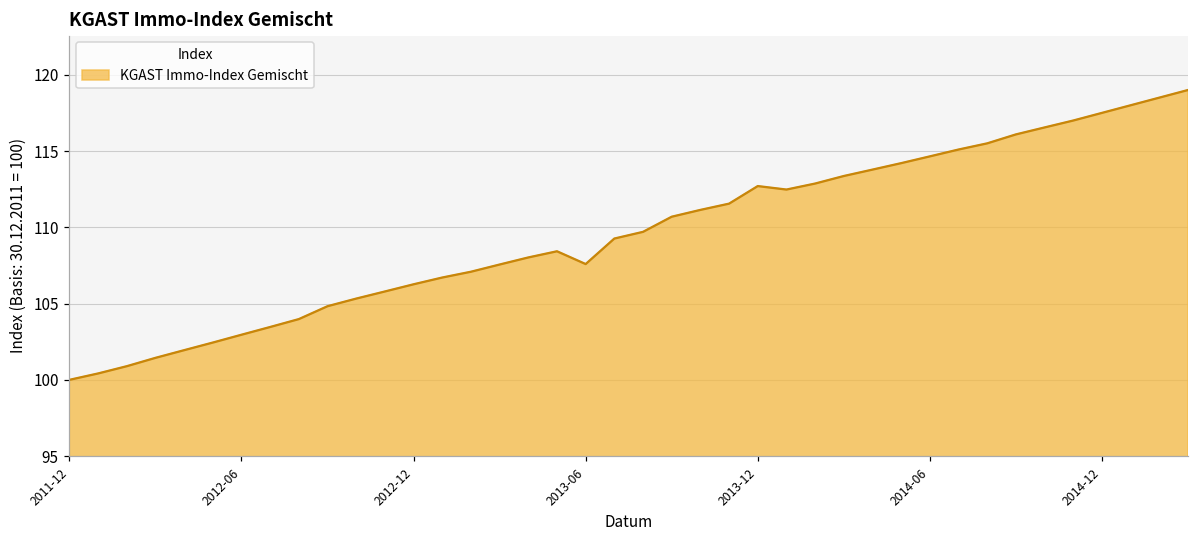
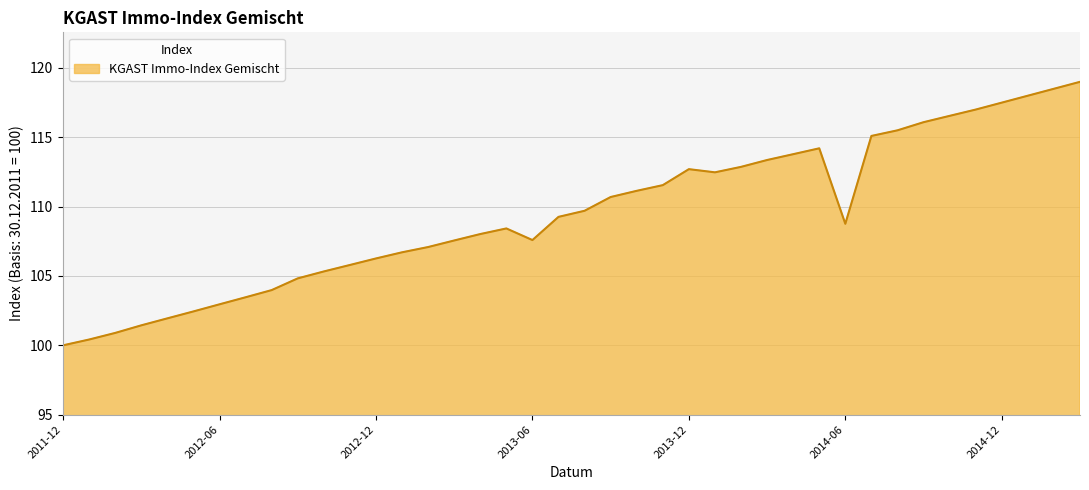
  {
    "2011-12": 100.0,
    "2012-06": 103.0,
    "2012-12": 106.3,
    "2013-06": 107.6,
    "2013-12": 112.7,
-   "2014-06": 114.6,
+   "2014-06": 108.8,
    "2014-12": 117.5
  }
